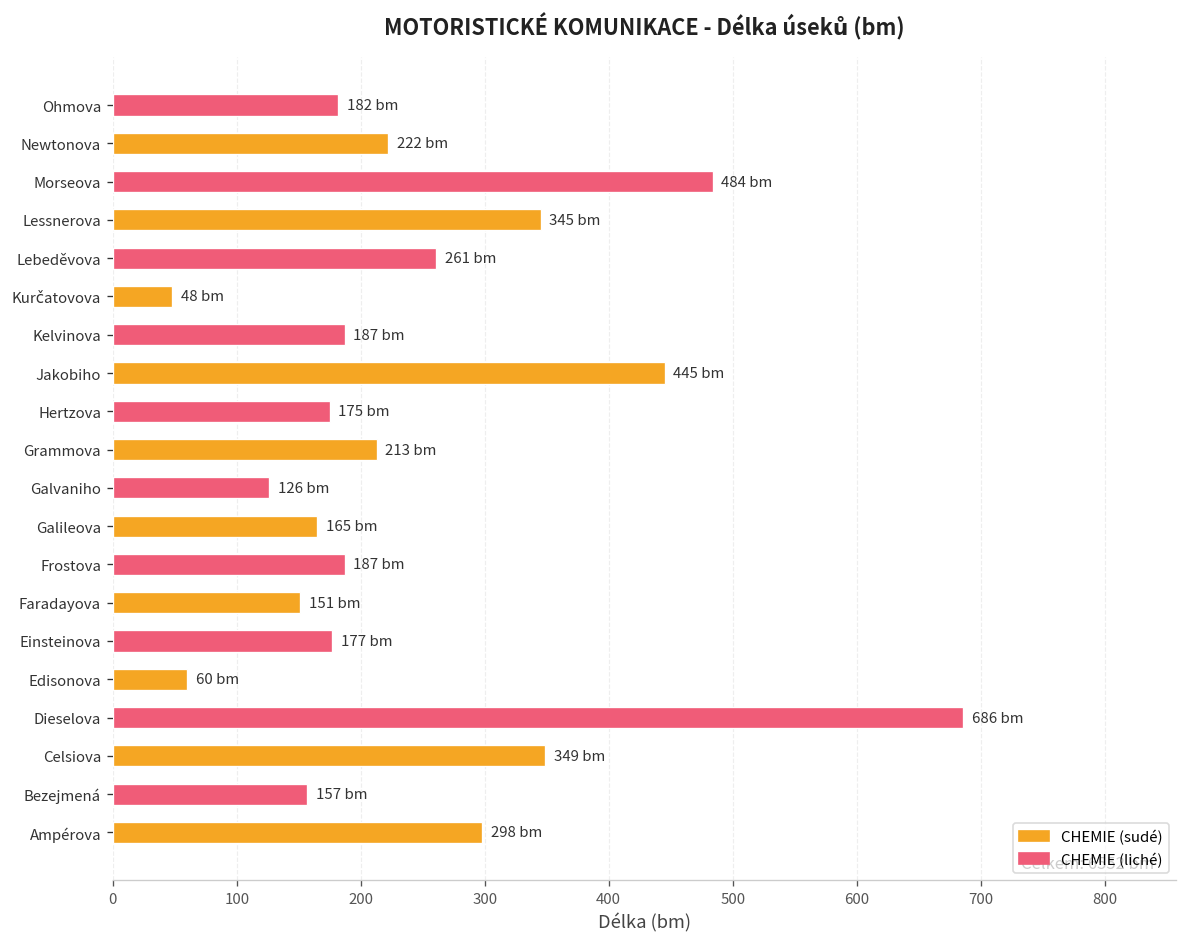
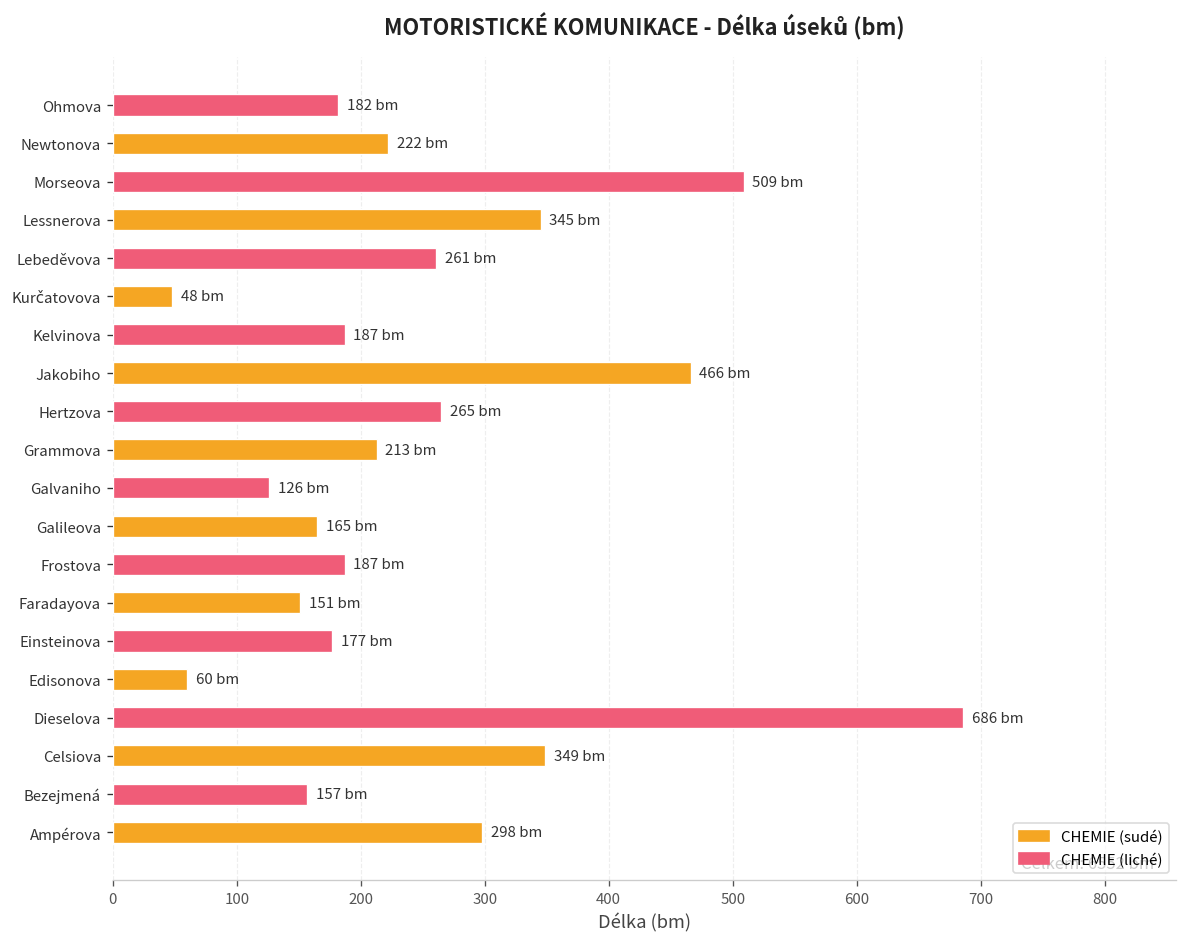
  {
    "Ohmova": 182,
    "Newtonova": 222,
-   "Morseova": 484,
+   "Morseova": 509,
    "Lessnerova": 345,
    "Lebeděvova": 261,
    "Kurčatovova": 48,
    "Kelvinova": 187,
-   "Jakobiho": 445,
-   "Hertzova": 175,
+   "Jakobiho": 466,
+   "Hertzova": 265,
    "Grammova": 213,
    "Galvaniho": 126,
    "Galileova": 165,
    "Frostova": 187,
    "Faradayova": 151,
    "Einsteinova": 177,
    "Edisonova": 60,
    "Dieselova": 686,
    "Celsiova": 349,
    "Bezejmená": 157,
    "Ampérova": 298
  }
